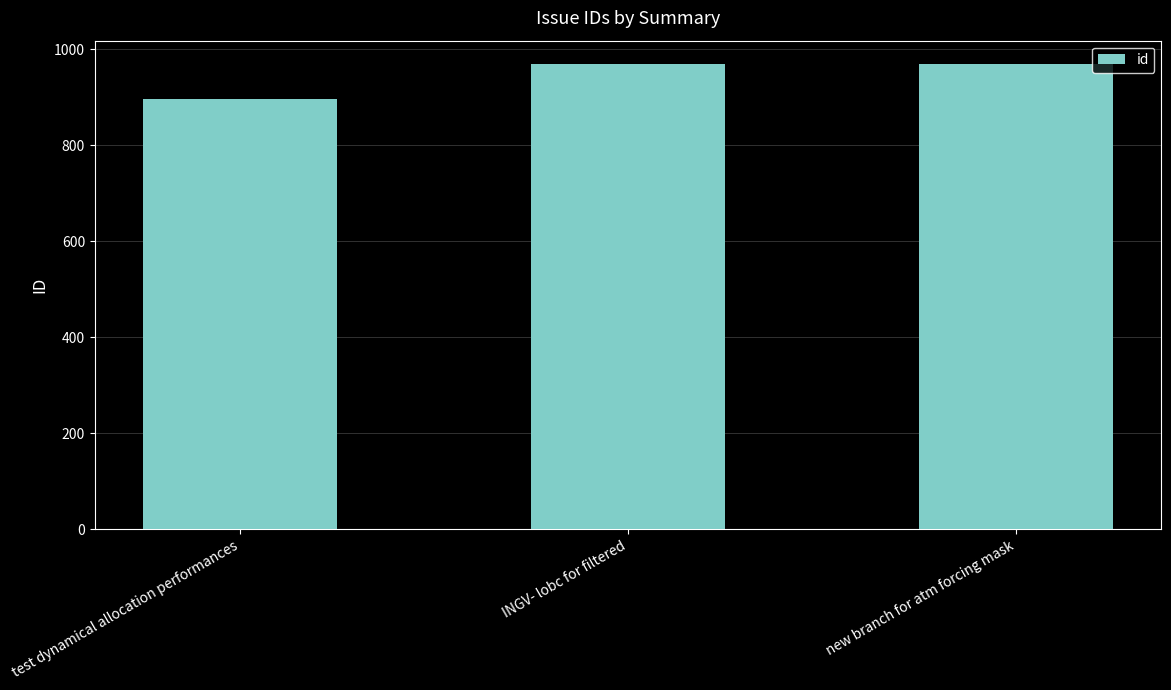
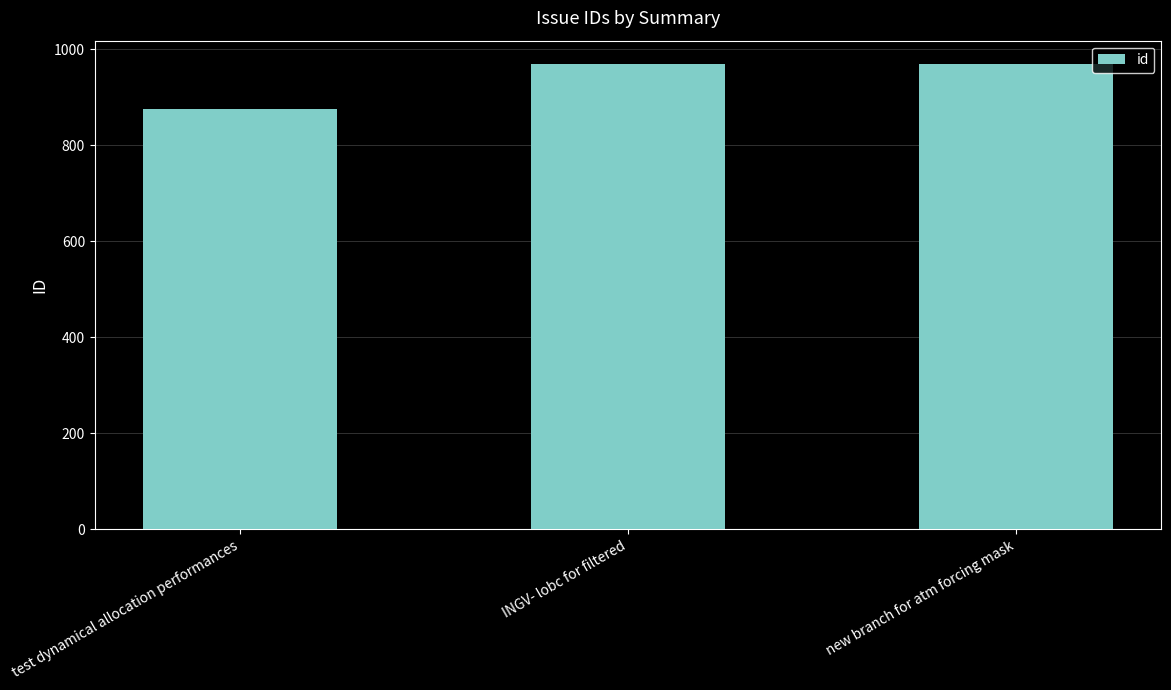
  {
-   "test dynamical allocation performances": 900,
+   "test dynamical allocation performances": 880,
    "INGV- lobc for filtered": 970,
    "new branch for atm forcing mask": 970
  }
